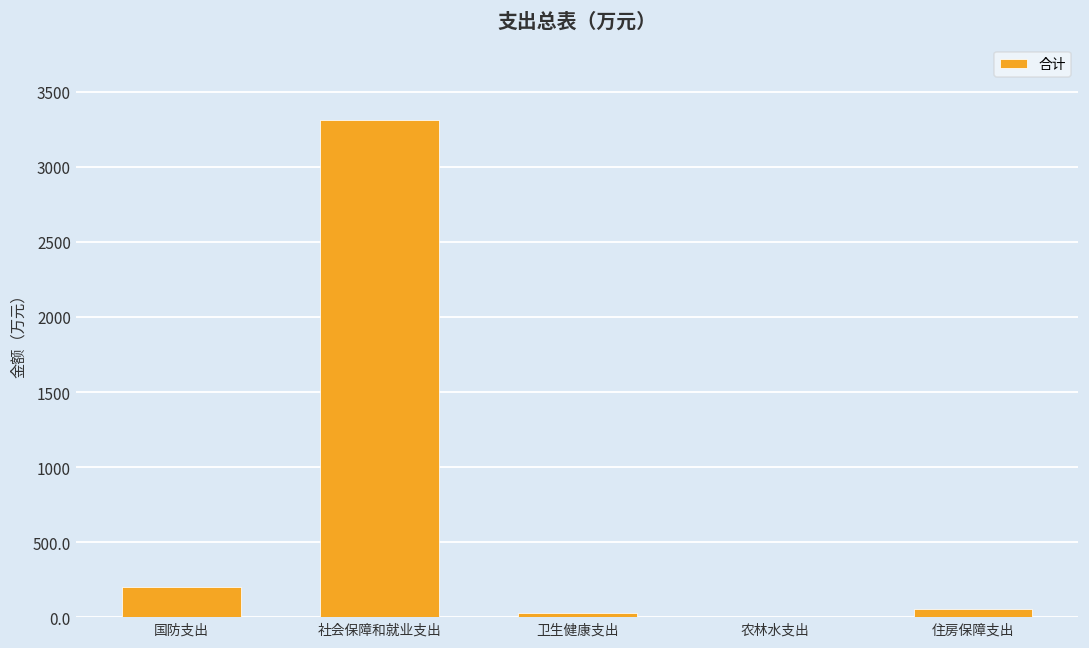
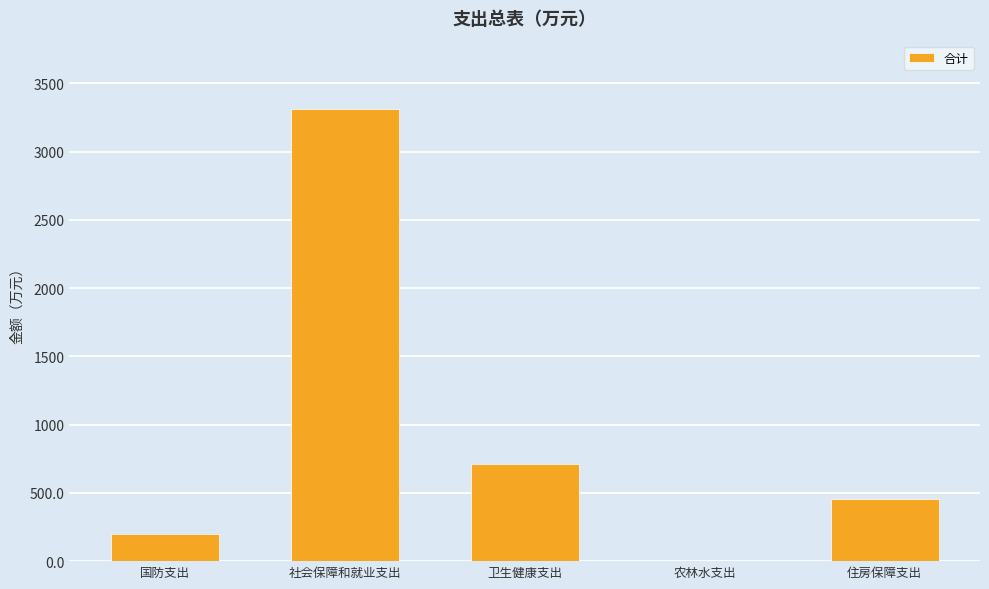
  {
    "国防支出": 200,
    "社会保障和就业支出": 3310,
-   "卫生健康支出": 30,
-   "住房保障支出": 50
+   "卫生健康支出": 710,
+   "住房保障支出": 450
  }
